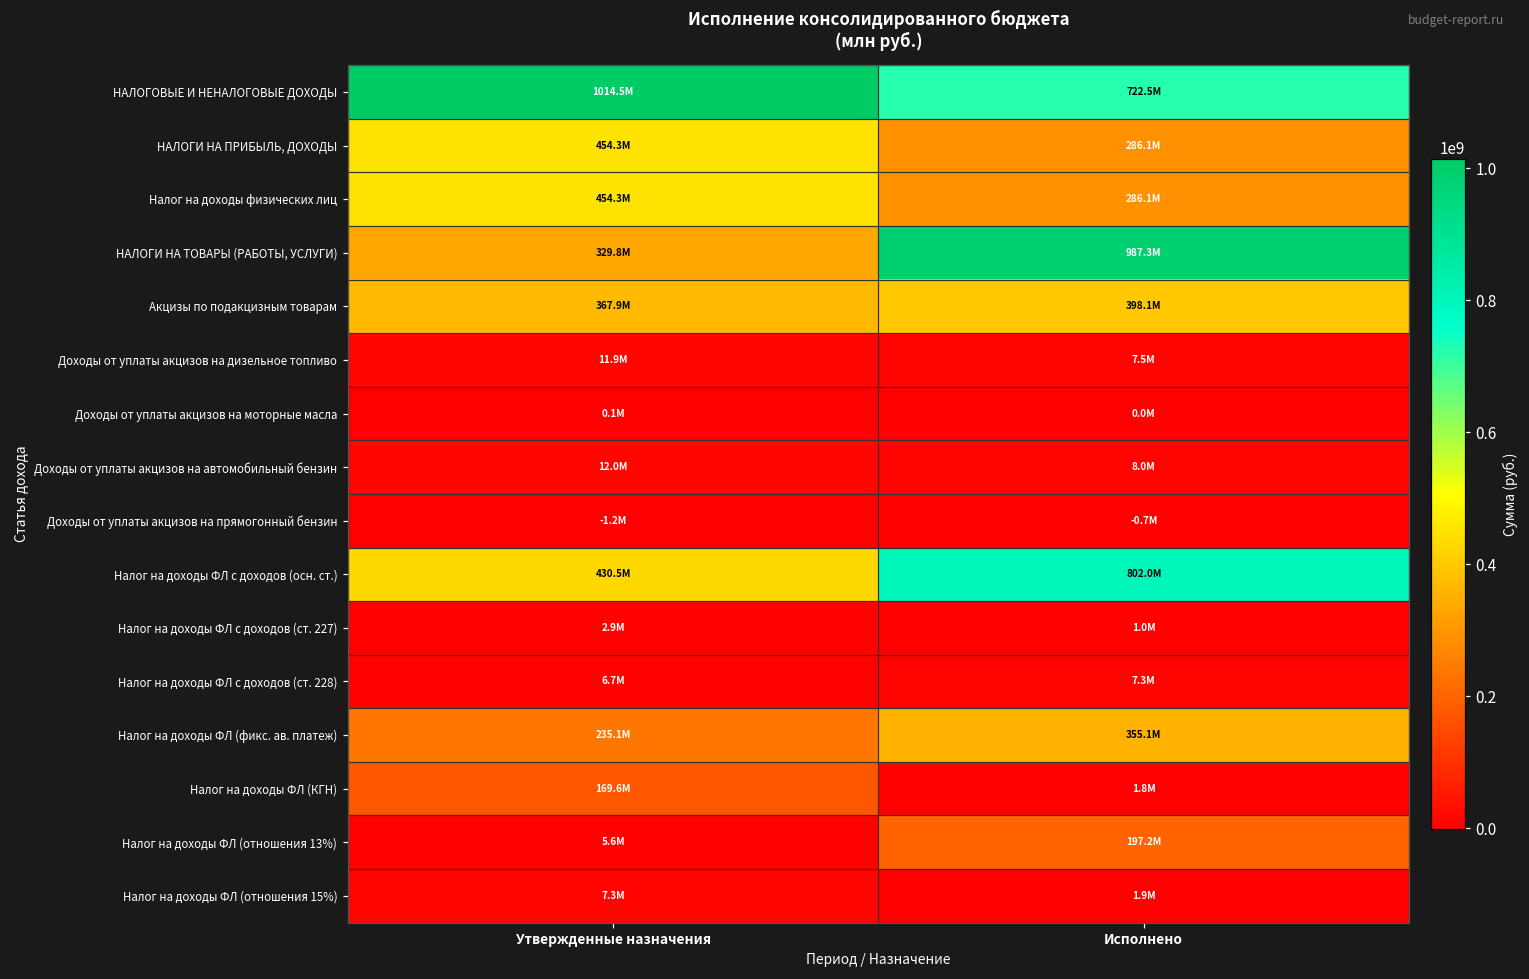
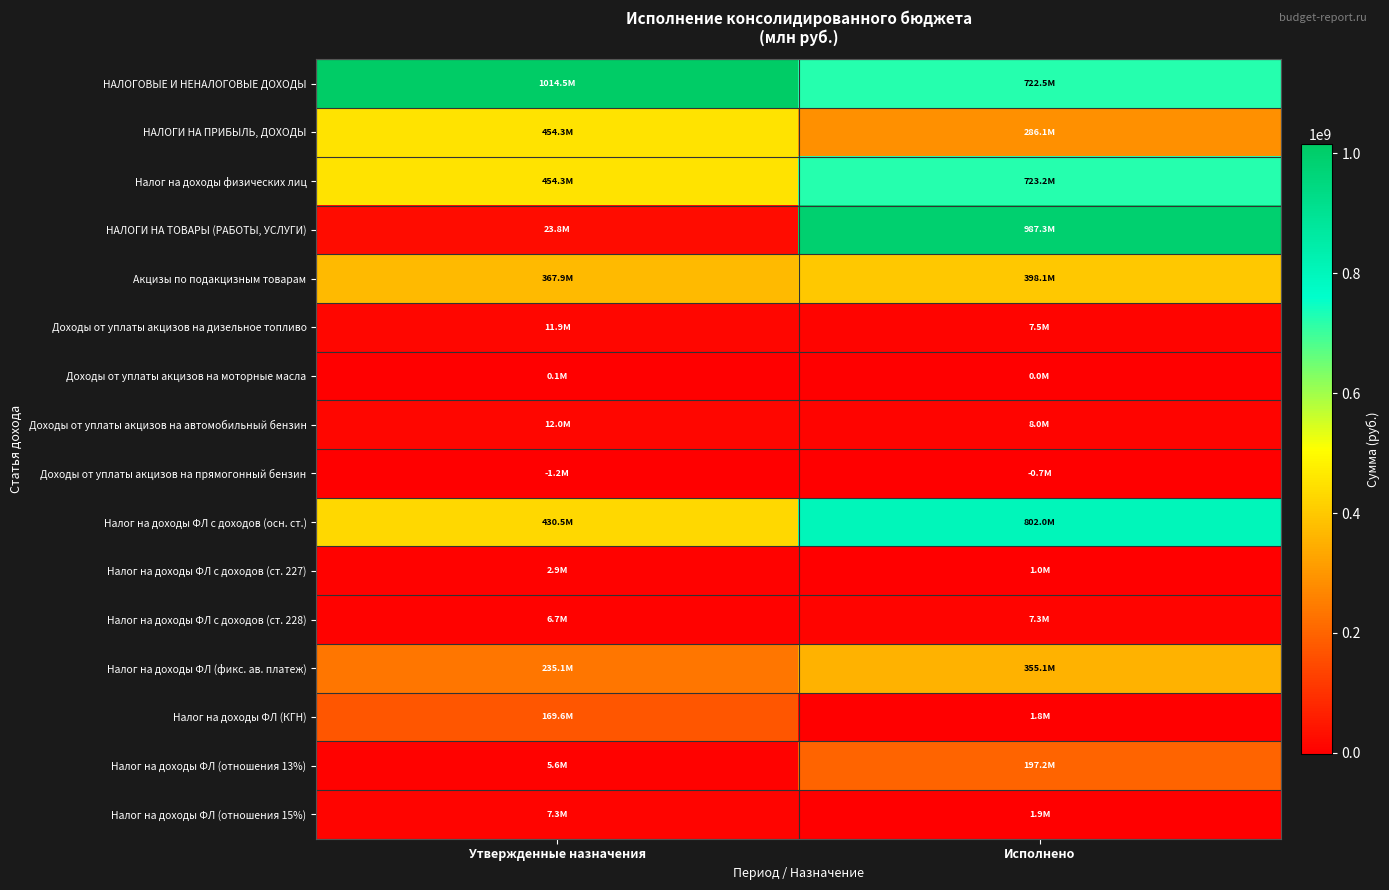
  {
    "НАЛОГОВЫЕ И НЕНАЛОГОВЫЕ ДОХОДЫ": {
      "Утвержденные назначения": "1014.5M",
      "Исполнено": "722.5M"
    },
    "НАЛОГИ НА ПРИБЫЛЬ, ДОХОДЫ": {
      "Утвержденные назначения": "454.3M",
      "Исполнено": "286.1M"
    },
    "Налог на доходы физических лиц": {
      "Утвержденные назначения": "454.3M",
-     "Исполнено": "286.1M"
+     "Исполнено": "723.2M"
    },
    "НАЛОГИ НА ТОВАРЫ (РАБОТЫ, УСЛУГИ)": {
-     "Утвержденные назначения": "329.8M",
+     "Утвержденные назначения": "23.8M",
      "Исполнено": "987.3M"
    },
    "Акцизы по подакцизным товарам": {
      "Утвержденные назначения": "367.9M",
      "Исполнено": "398.1M"
    },
    "Доходы от уплаты акцизов на дизельное топливо": {
      "Утвержденные назначения": "11.9M",
      "Исполнено": "7.5M"
    },
    "Доходы от уплаты акцизов на моторные масла": {
      "Утвержденные назначения": "0.1M",
      "Исполнено": "0.0M"
    },
    "Доходы от уплаты акцизов на автомобильный бензин": {
      "Утвержденные назначения": "12.0M",
      "Исполнено": "8.0M"
    },
    "Доходы от уплаты акцизов на прямогонный бензин": {
      "Утвержденные назначения": "-1.2M",
      "Исполнено": "-0.7M"
    },
    "Налог на доходы ФЛ с доходов (осн. ст.)": {
      "Утвержденные назначения": "430.5M",
      "Исполнено": "802.0M"
    },
    "Налог на доходы ФЛ с доходов (ст. 227)": {
      "Утвержденные назначения": "2.9M",
      "Исполнено": "1.0M"
    },
    "Налог на доходы ФЛ с доходов (ст. 228)": {
      "Утвержденные назначения": "6.7M",
      "Исполнено": "7.3M"
    },
    "Налог на доходы ФЛ (фикс. ав. платеж)": {
      "Утвержденные назначения": "235.1M",
      "Исполнено": "355.1M"
    },
    "Налог на доходы ФЛ (КГН)": {
      "Утвержденные назначения": "169.6M",
      "Исполнено": "1.8M"
    },
    "Налог на доходы ФЛ (отношения 13%)": {
      "Утвержденные назначения": "5.6M",
      "Исполнено": "197.2M"
    },
    "Налог на доходы ФЛ (отношения 15%)": {
      "Утвержденные назначения": "7.3M",
      "Исполнено": "1.9M"
    }
  }
